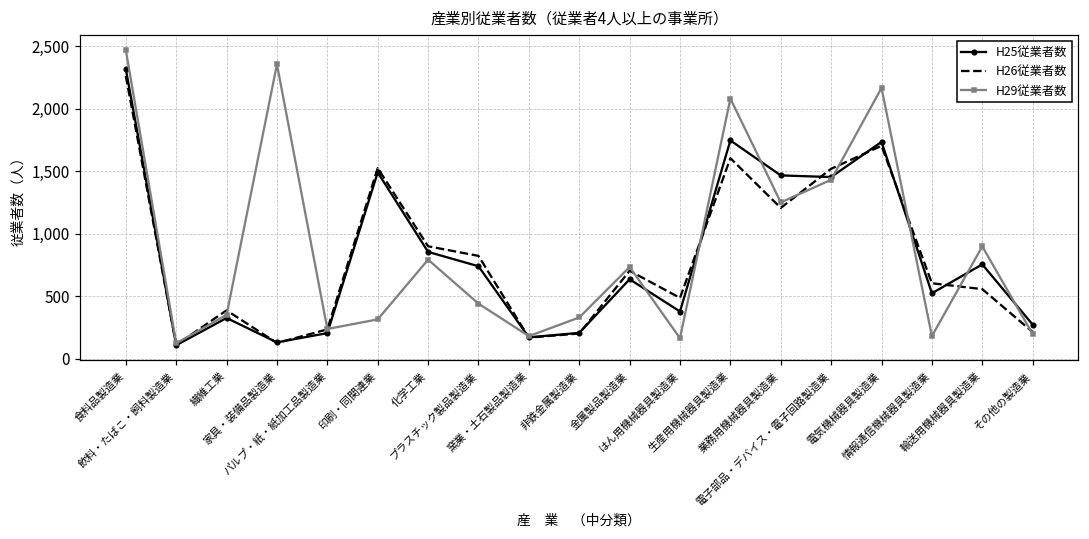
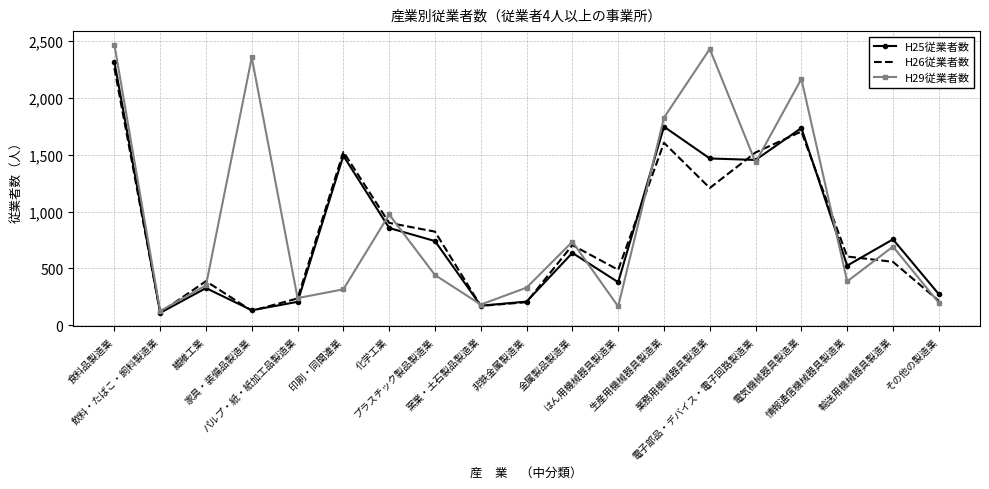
  {
    "H29従業者数": {
      "食料品製造業": "2,470",
      "繊維工業": "350",
      "家具・装備品製造業": "2,360",
      "印刷・同関連業": "320",
-     "化学工業": "790",
+     "化学工業": "970",
      "プラスチック製品製造業": "440",
      "非鉄金属製造業": "330",
      "金属製品製造業": "730",
      "はん用機械器具製造業": "160",
-     "生産用機械器具製造業": "2,080",
-     "業務用機械器具製造業": "1,250",
+     "生産用機械器具製造業": "1,830",
+     "業務用機械器具製造業": "2,430",
      "電気機械器具製造業": "2,170",
-     "情報通信機械器具製造業": "180",
-     "輸送用機械器具製造業": "900"
+     "情報通信機械器具製造業": "390",
+     "輸送用機械器具製造業": "690"
    }
  }
